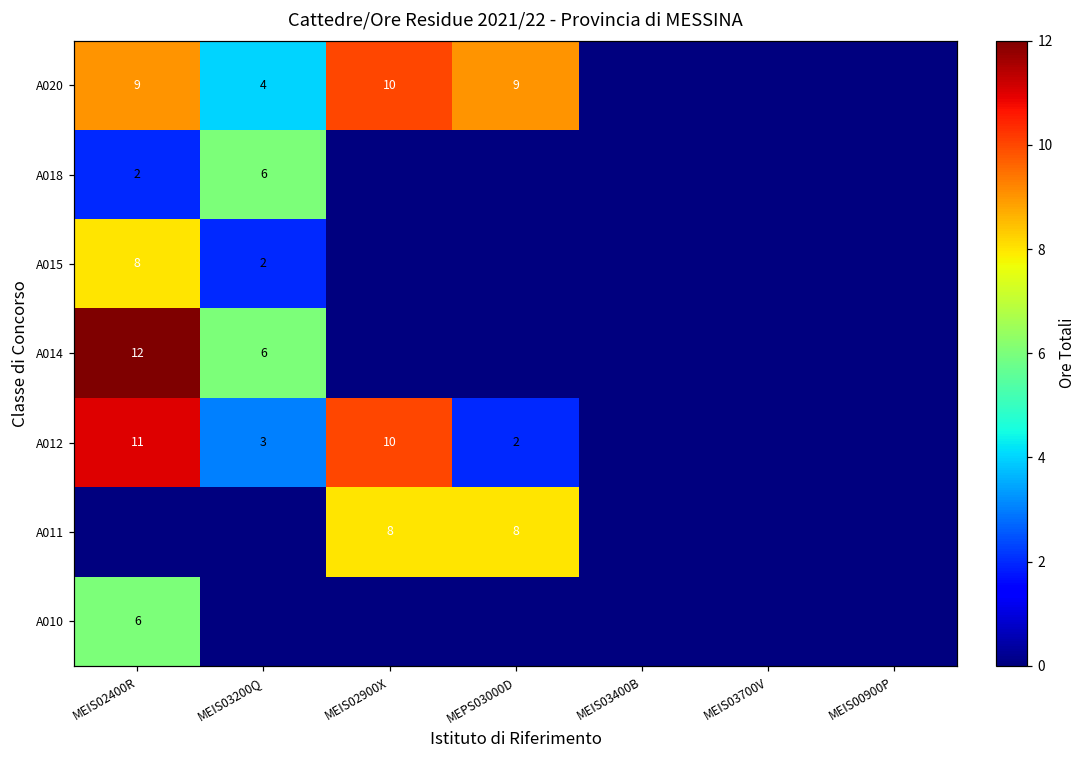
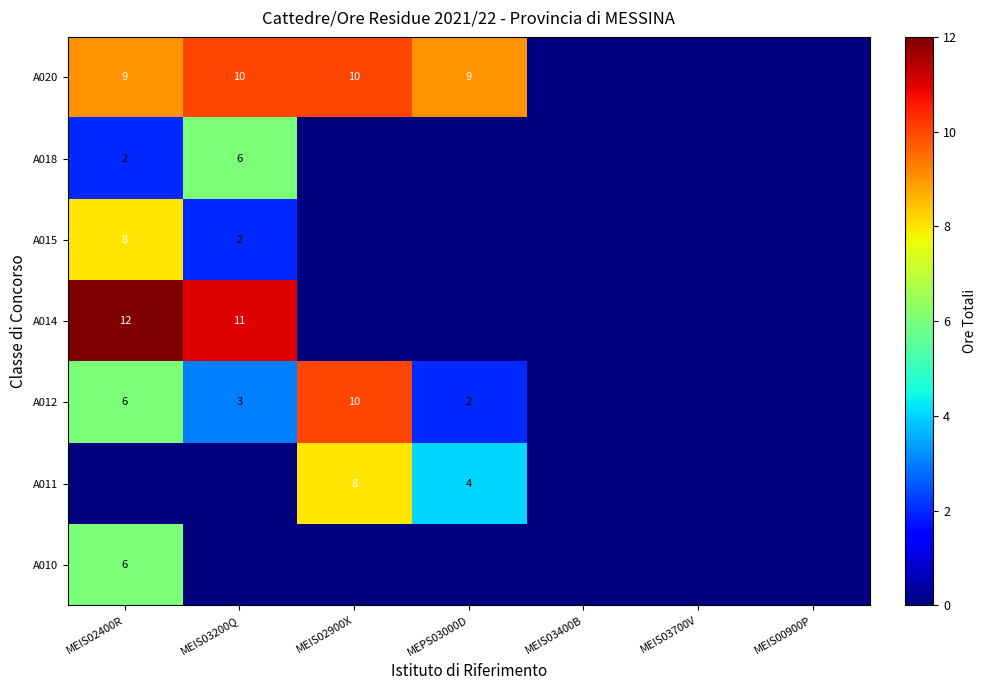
  {
    "A020": {
      "MEIS02400R": 9,
-     "MEIS03200Q": 4,
+     "MEIS03200Q": 10,
      "MEIS02900X": 10,
      "MEPS03000D": 9
    },
    "A018": {
      "MEIS02400R": 2,
      "MEIS03200Q": 6
    },
    "A015": {
      "MEIS02400R": 8,
      "MEIS03200Q": 2
    },
    "A014": {
      "MEIS02400R": 12,
-     "MEIS03200Q": 6
+     "MEIS03200Q": 11
    },
    "A012": {
-     "MEIS02400R": 11,
+     "MEIS02400R": 6,
      "MEIS03200Q": 3,
      "MEIS02900X": 10,
      "MEPS03000D": 2
    },
    "A011": {
      "MEIS02900X": 8,
-     "MEPS03000D": 8
+     "MEPS03000D": 4
    },
    "A010": {
      "MEIS02400R": 6
    }
  }
